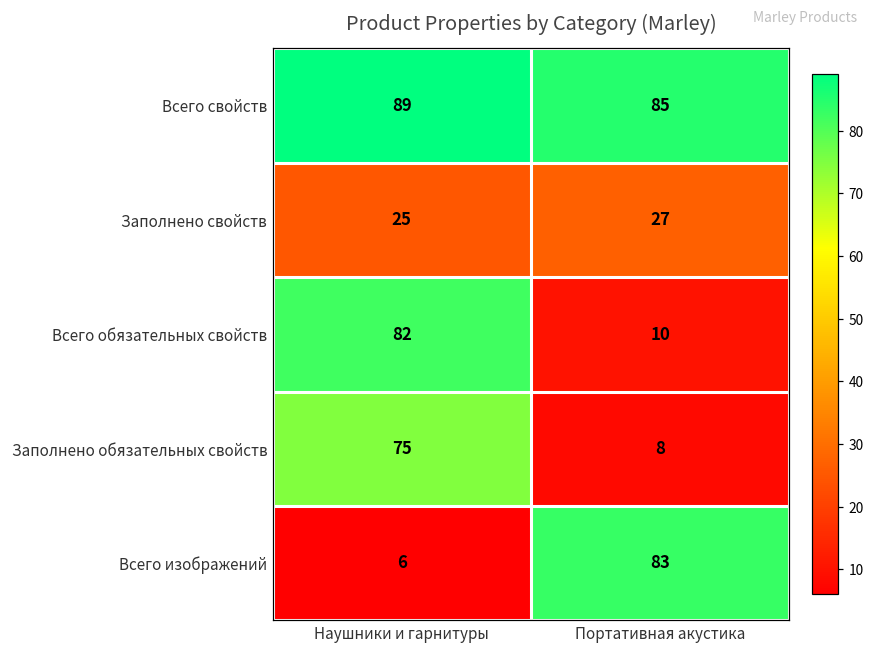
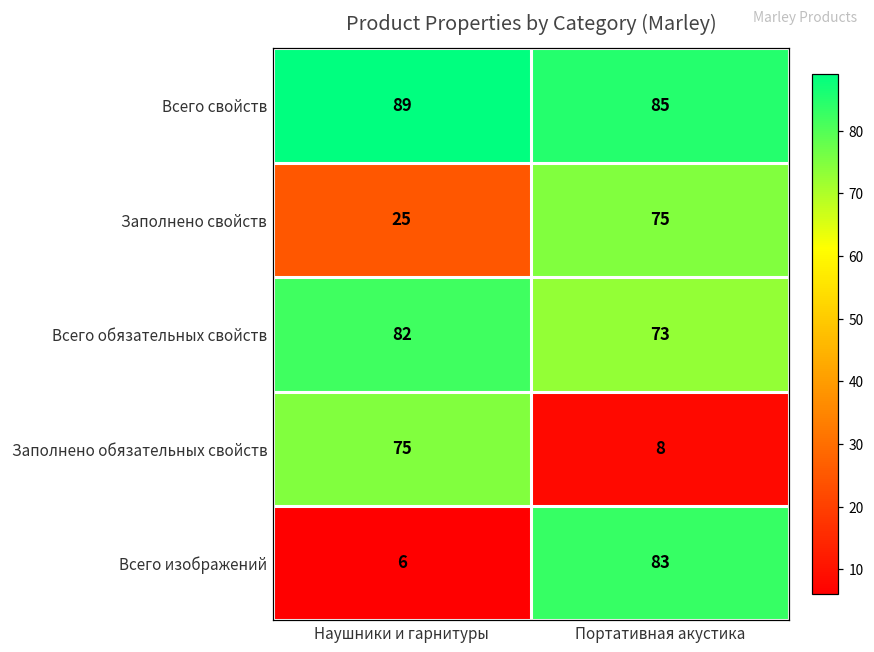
  {
    "Всего свойств": {
      "Наушники и гарнитуры": 89,
      "Портативная акустика": 85
    },
    "Заполнено свойств": {
      "Наушники и гарнитуры": 25,
-     "Портативная акустика": 27
+     "Портативная акустика": 75
    },
    "Всего обязательных свойств": {
      "Наушники и гарнитуры": 82,
-     "Портативная акустика": 10
+     "Портативная акустика": 73
    },
    "Заполнено обязательных свойств": {
      "Наушники и гарнитуры": 75,
      "Портативная акустика": 8
    },
    "Всего изображений": {
      "Наушники и гарнитуры": 6,
      "Портативная акустика": 83
    }
  }
